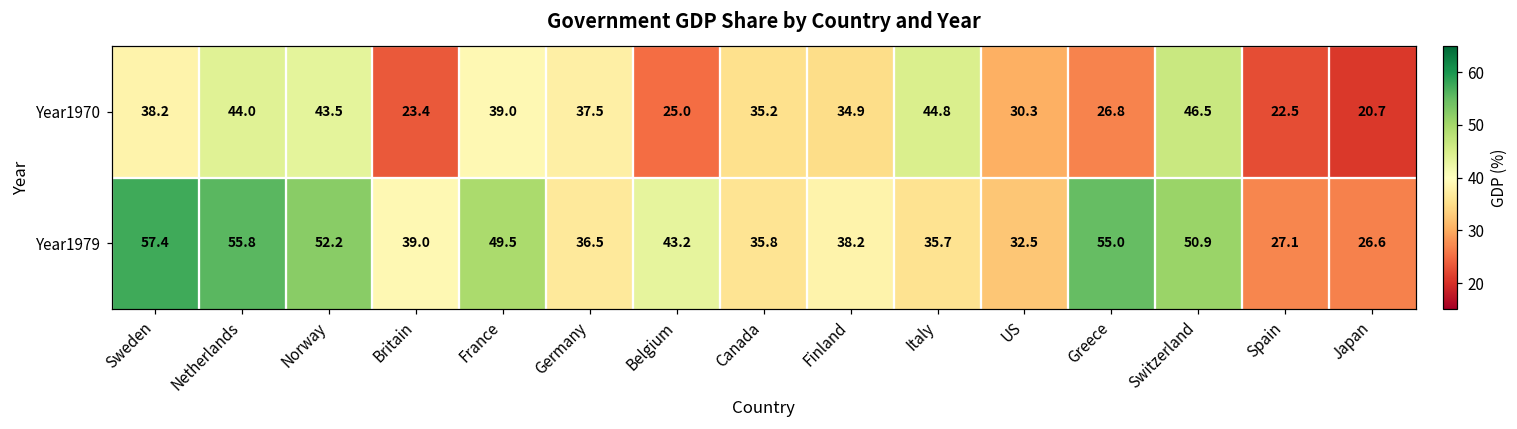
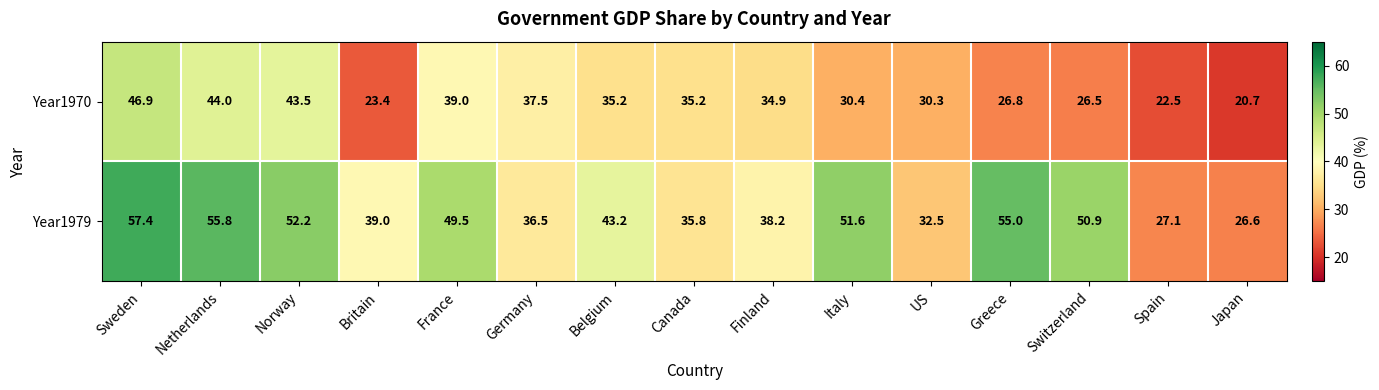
  {
    "Year1970": {
-     "Sweden": 38.2,
+     "Sweden": 46.9,
      "Netherlands": 44.0,
      "Norway": 43.5,
      "Britain": 23.4,
      "France": 39.0,
      "Germany": 37.5,
-     "Belgium": 25.0,
+     "Belgium": 35.2,
      "Canada": 35.2,
      "Finland": 34.9,
-     "Italy": 44.8,
+     "Italy": 30.4,
      "US": 30.3,
      "Greece": 26.8,
-     "Switzerland": 46.5,
+     "Switzerland": 26.5,
      "Spain": 22.5,
      "Japan": 20.7
    },
    "Year1979": {
      "Sweden": 57.4,
      "Netherlands": 55.8,
      "Norway": 52.2,
      "Britain": 39.0,
      "France": 49.5,
      "Germany": 36.5,
      "Belgium": 43.2,
      "Canada": 35.8,
      "Finland": 38.2,
-     "Italy": 35.7,
+     "Italy": 51.6,
      "US": 32.5,
      "Greece": 55.0,
      "Switzerland": 50.9,
      "Spain": 27.1,
      "Japan": 26.6
    }
  }
